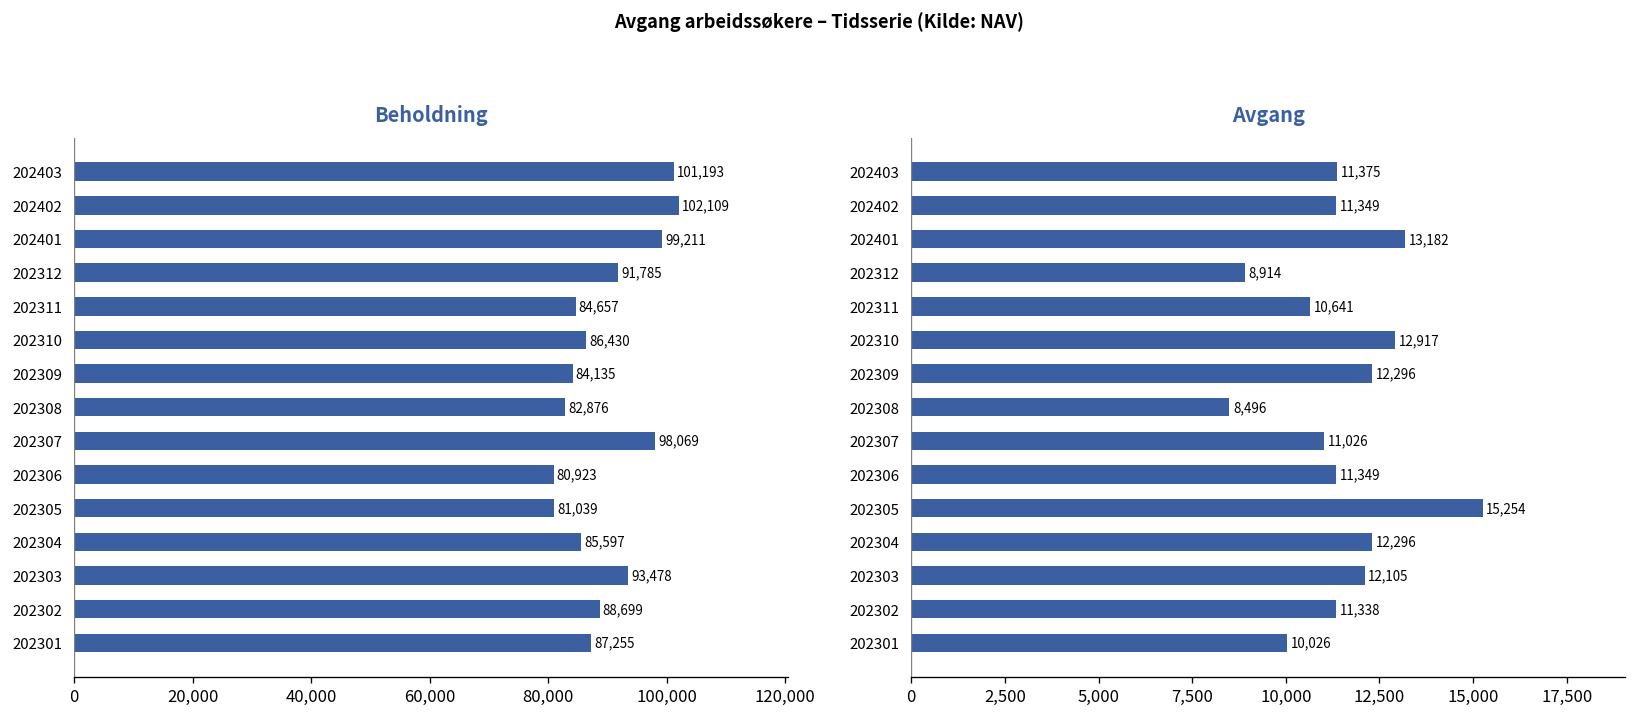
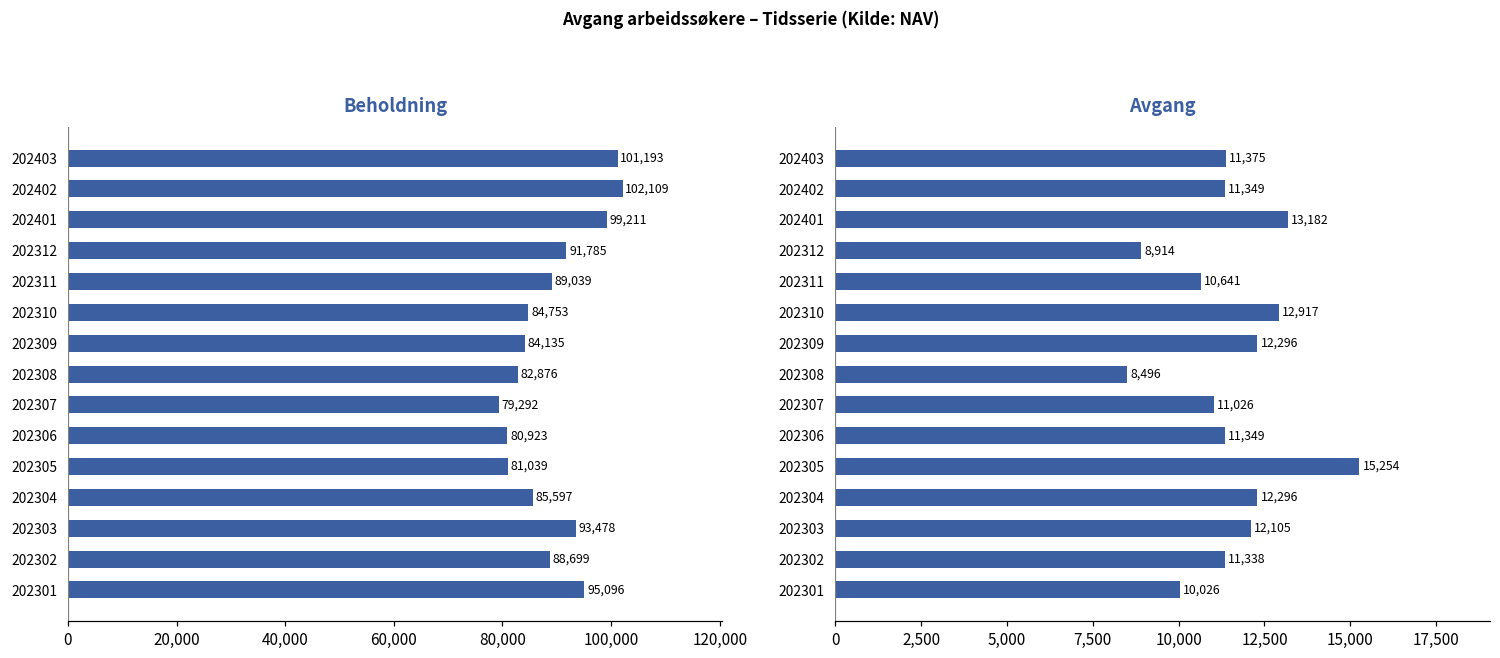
  {
    "Beholdning": {
      "202403": "101,193",
      "202402": "102,109",
      "202401": "99,211",
      "202312": "91,785",
-     "202311": "84,657",
-     "202310": "86,430",
+     "202311": "89,039",
+     "202310": "84,753",
      "202309": "84,135",
      "202308": "82,876",
-     "202307": "98,069",
+     "202307": "79,292",
      "202306": "80,923",
      "202305": "81,039",
      "202304": "85,597",
      "202303": "93,478",
      "202302": "88,699",
-     "202301": "87,255"
+     "202301": "95,096"
    },
    "Avgang": {
      "202403": "11,375",
      "202402": "11,349",
      "202401": "13,182",
      "202312": "8,914",
      "202311": "10,641",
      "202310": "12,917",
      "202309": "12,296",
      "202308": "8,496",
      "202307": "11,026",
      "202306": "11,349",
      "202305": "15,254",
      "202304": "12,296",
      "202303": "12,105",
      "202302": "11,338",
      "202301": "10,026"
    }
  }
